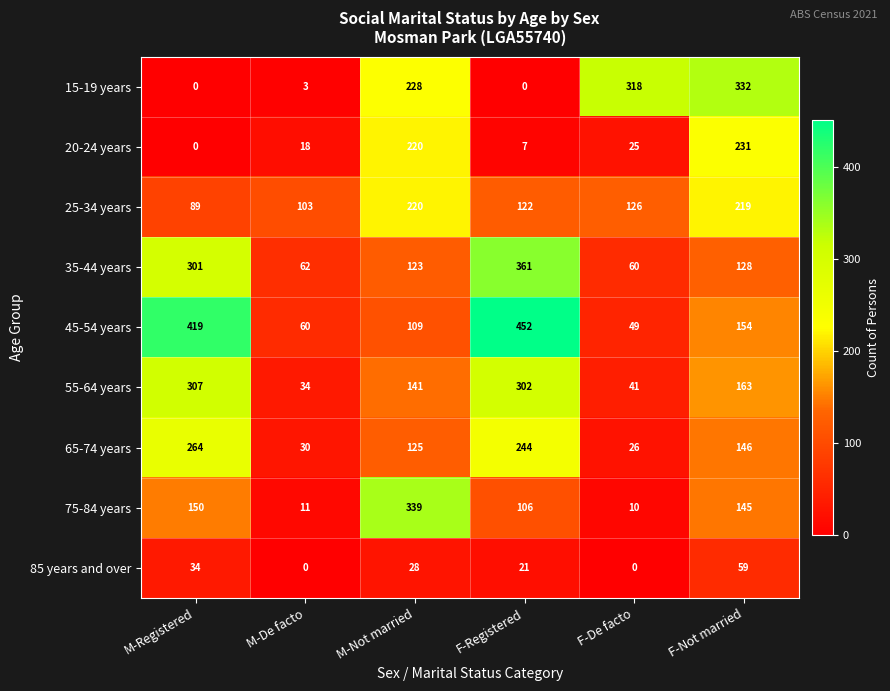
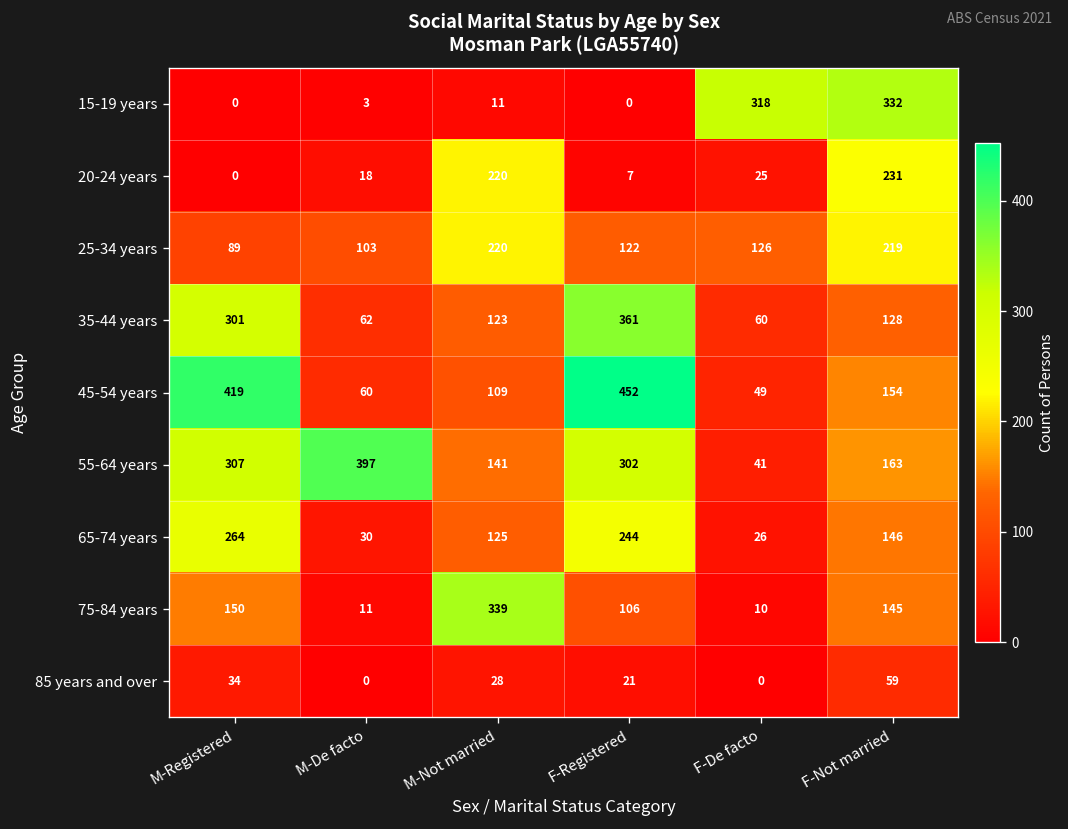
  {
    "15-19 years": {
      "M-Registered": 0,
      "M-De facto": 3,
-     "M-Not married": 228,
+     "M-Not married": 11,
      "F-Registered": 0,
      "F-De facto": 318,
      "F-Not married": 332
    },
    "20-24 years": {
      "M-Registered": 0,
      "M-De facto": 18,
      "M-Not married": 220,
      "F-Registered": 7,
      "F-De facto": 25,
      "F-Not married": 231
    },
    "25-34 years": {
      "M-Registered": 89,
      "M-De facto": 103,
      "M-Not married": 220,
      "F-Registered": 122,
      "F-De facto": 126,
      "F-Not married": 219
    },
    "35-44 years": {
      "M-Registered": 301,
      "M-De facto": 62,
      "M-Not married": 123,
      "F-Registered": 361,
      "F-De facto": 60,
      "F-Not married": 128
    },
    "45-54 years": {
      "M-Registered": 419,
      "M-De facto": 60,
      "M-Not married": 109,
      "F-Registered": 452,
      "F-De facto": 49,
      "F-Not married": 154
    },
    "55-64 years": {
      "M-Registered": 307,
-     "M-De facto": 34,
+     "M-De facto": 397,
      "M-Not married": 141,
      "F-Registered": 302,
      "F-De facto": 41,
      "F-Not married": 163
    },
    "65-74 years": {
      "M-Registered": 264,
      "M-De facto": 30,
      "M-Not married": 125,
      "F-Registered": 244,
      "F-De facto": 26,
      "F-Not married": 146
    },
    "75-84 years": {
      "M-Registered": 150,
      "M-De facto": 11,
      "M-Not married": 339,
      "F-Registered": 106,
      "F-De facto": 10,
      "F-Not married": 145
    },
    "85 years and over": {
      "M-Registered": 34,
      "M-De facto": 0,
      "M-Not married": 28,
      "F-Registered": 21,
      "F-De facto": 0,
      "F-Not married": 59
    }
  }
